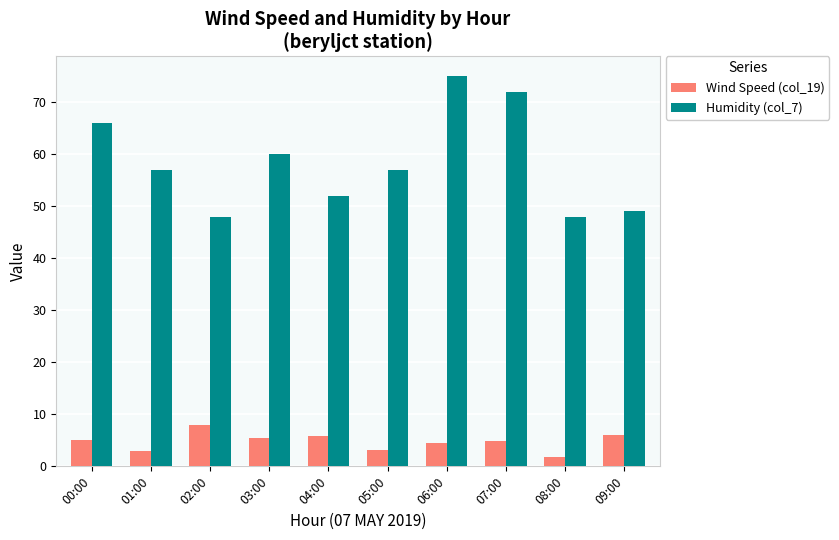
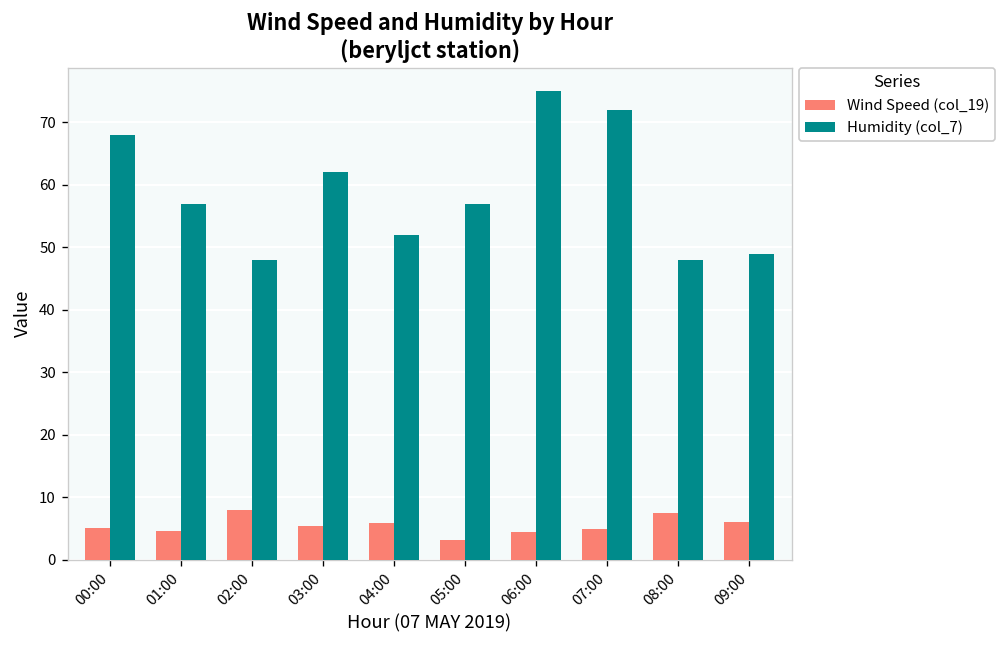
  {
    "Wind Speed (col_19)": {
      "00:00": 5,
-     "01:00": 3,
+     "01:00": 5,
      "02:00": 8,
      "03:00": 5,
      "04:00": 6,
      "05:00": 3,
      "06:00": 5,
      "07:00": 5,
-     "08:00": 2,
+     "08:00": 8,
      "09:00": 6
    },
    "Humidity (col_7)": {
-     "00:00": 66,
+     "00:00": 68,
      "01:00": 57,
      "02:00": 48,
-     "03:00": 60,
+     "03:00": 62,
      "04:00": 52,
      "05:00": 57,
      "06:00": 75,
      "07:00": 72,
      "08:00": 48,
      "09:00": 49
    }
  }
